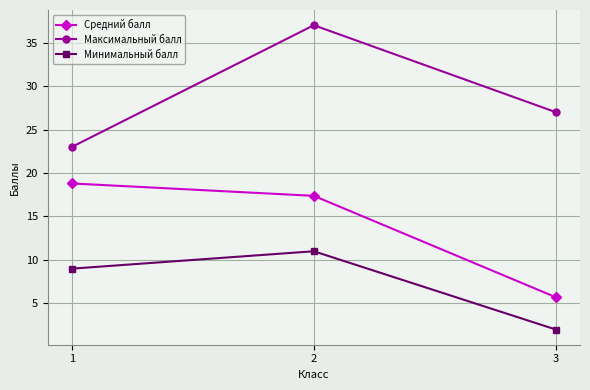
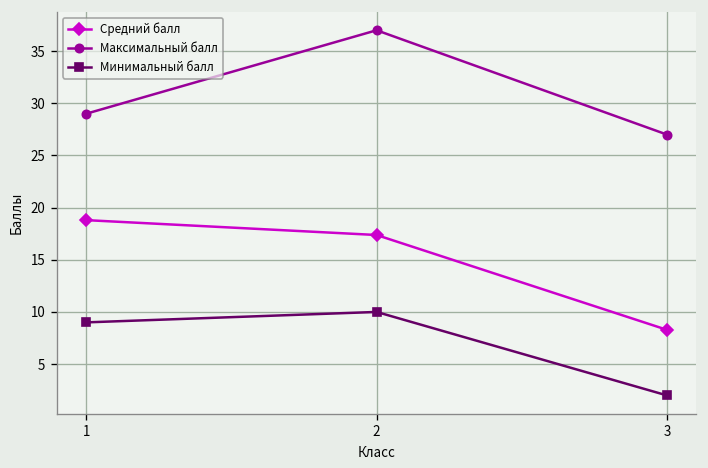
  {
    "Средний балл": {
      "1": 19,
      "2": 17,
-     "3": 6
+     "3": 8
    },
    "Максимальный балл": {
-     "1": 23,
+     "1": 29,
      "2": 37,
      "3": 27
    },
    "Минимальный балл": {
      "1": 9,
-     "2": 11,
+     "2": 10,
      "3": 2
    }
  }
